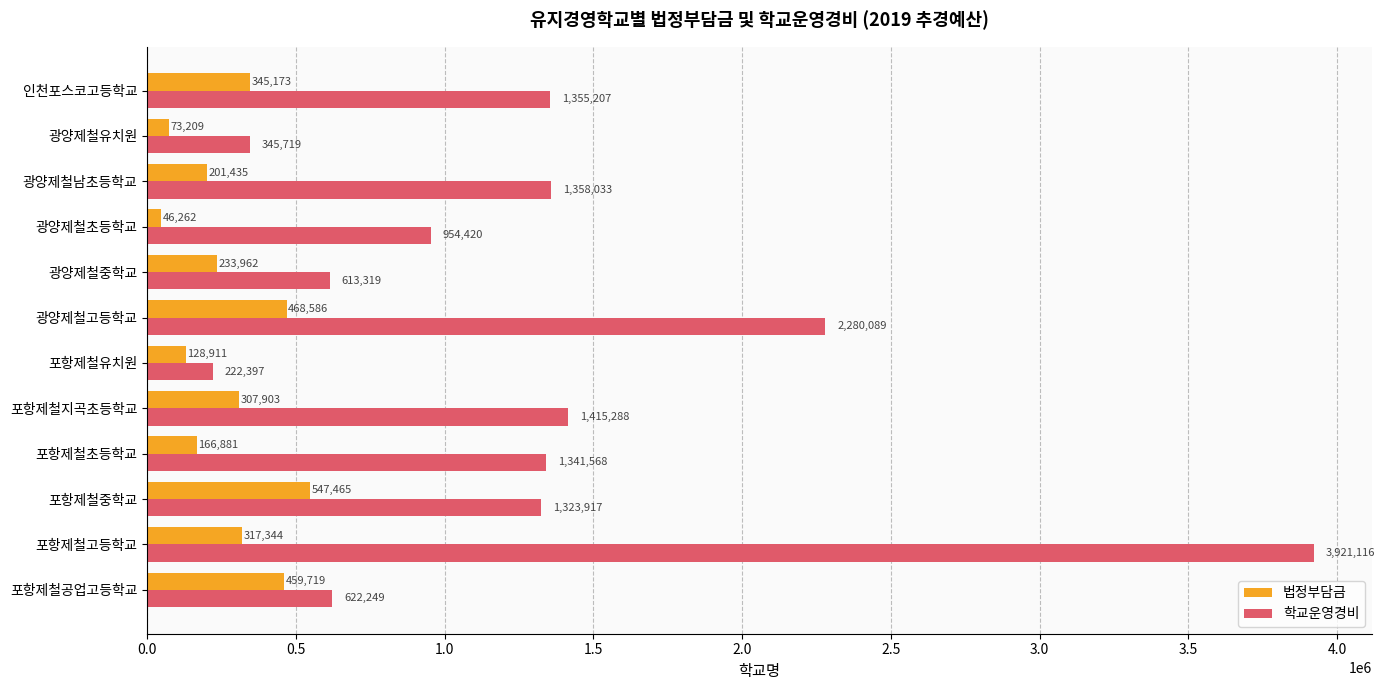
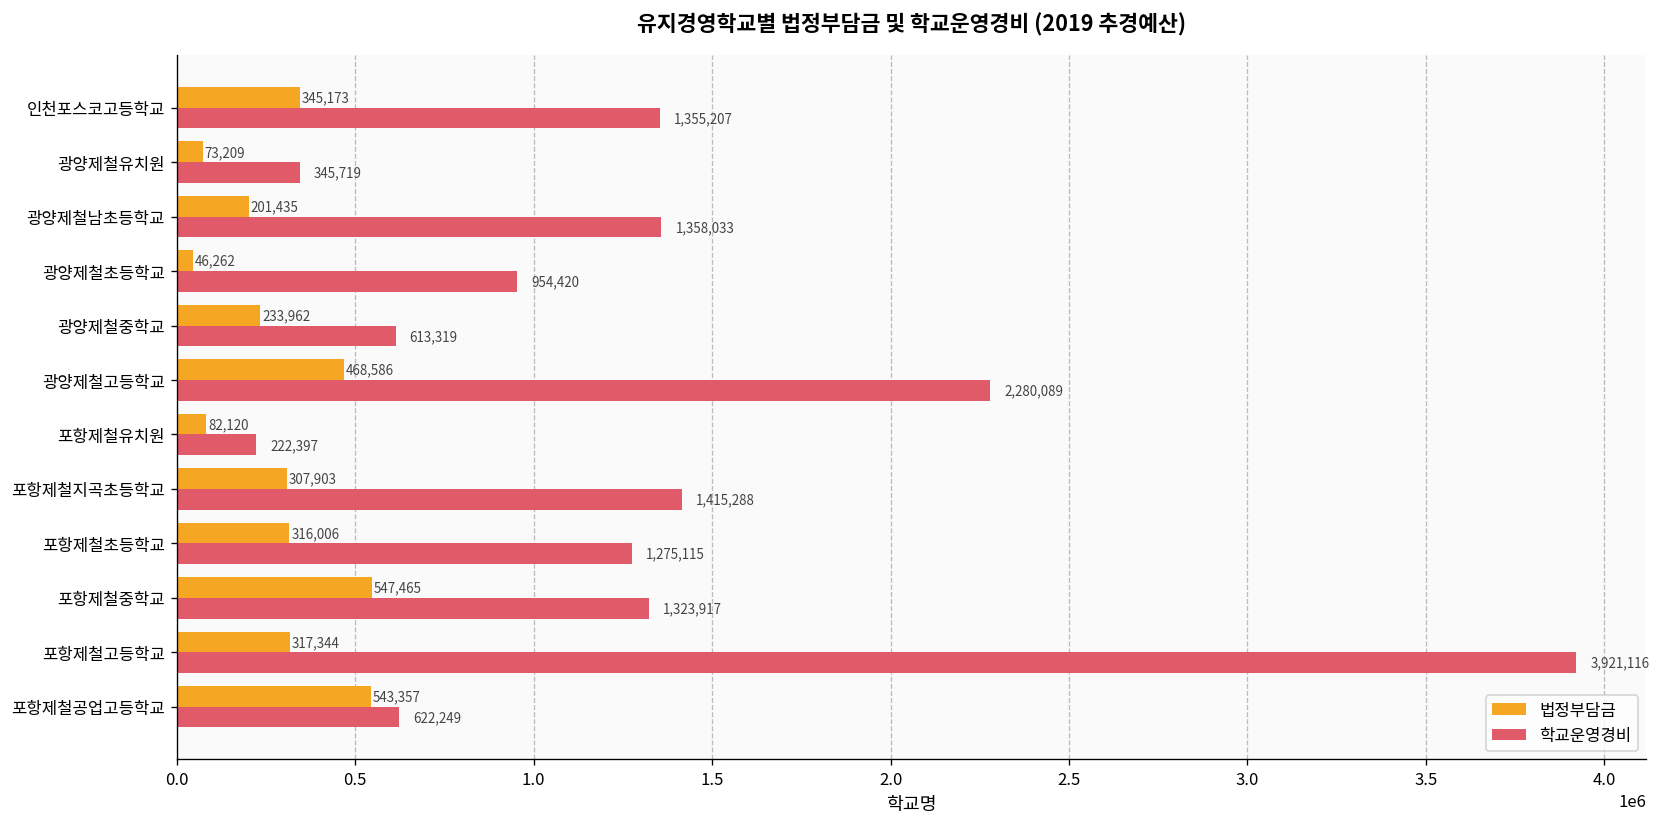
  {
    "법정부담금": {
      "인천포스코고등학교": "345,173",
      "광양제철유치원": "73,209",
      "광양제철남초등학교": "201,435",
      "광양제철초등학교": "46,262",
      "광양제철중학교": "233,962",
      "광양제철고등학교": "468,586",
-     "포항제철유치원": "128,911",
+     "포항제철유치원": "82,120",
      "포항제철지곡초등학교": "307,903",
-     "포항제철초등학교": "166,881",
+     "포항제철초등학교": "316,006",
      "포항제철중학교": "547,465",
      "포항제철고등학교": "317,344",
-     "포항제철공업고등학교": "459,719"
+     "포항제철공업고등학교": "543,357"
    },
    "학교운영경비": {
      "인천포스코고등학교": "1,355,207",
      "광양제철유치원": "345,719",
      "광양제철남초등학교": "1,358,033",
      "광양제철초등학교": "954,420",
      "광양제철중학교": "613,319",
      "광양제철고등학교": "2,280,089",
      "포항제철유치원": "222,397",
      "포항제철지곡초등학교": "1,415,288",
-     "포항제철초등학교": "1,341,568",
+     "포항제철초등학교": "1,275,115",
      "포항제철중학교": "1,323,917",
      "포항제철고등학교": "3,921,116",
      "포항제철공업고등학교": "622,249"
    }
  }
